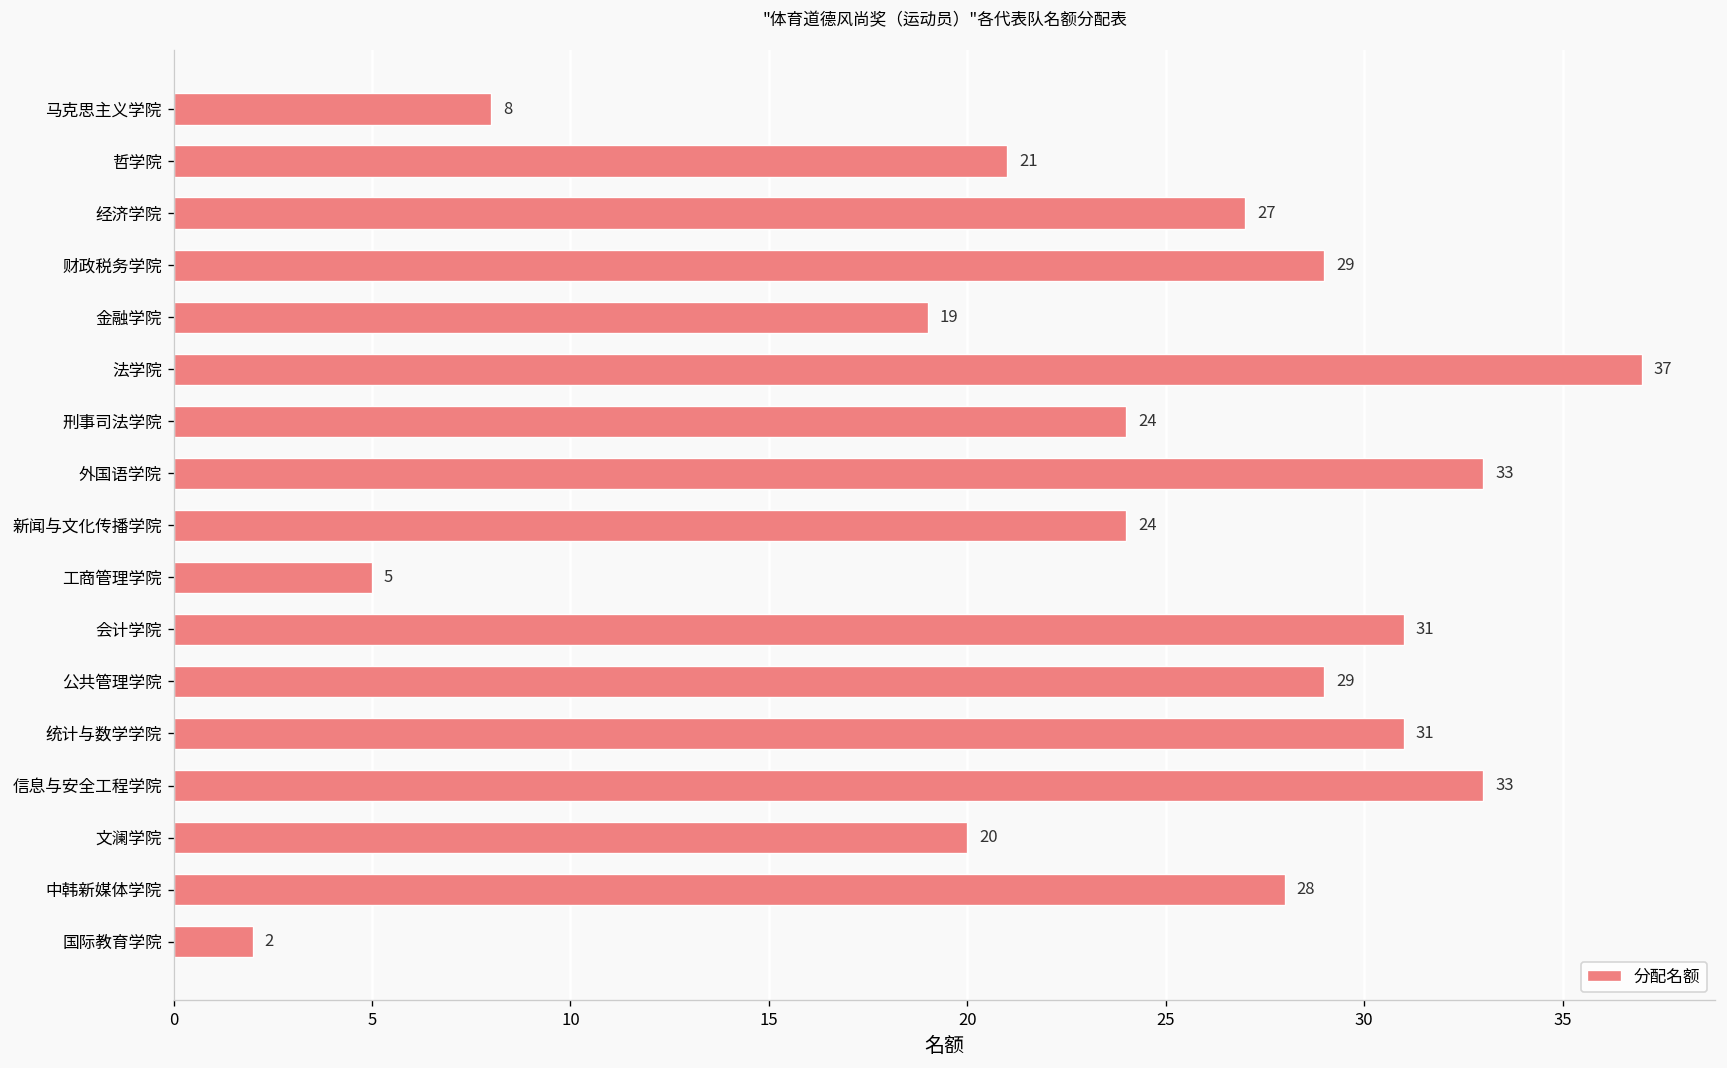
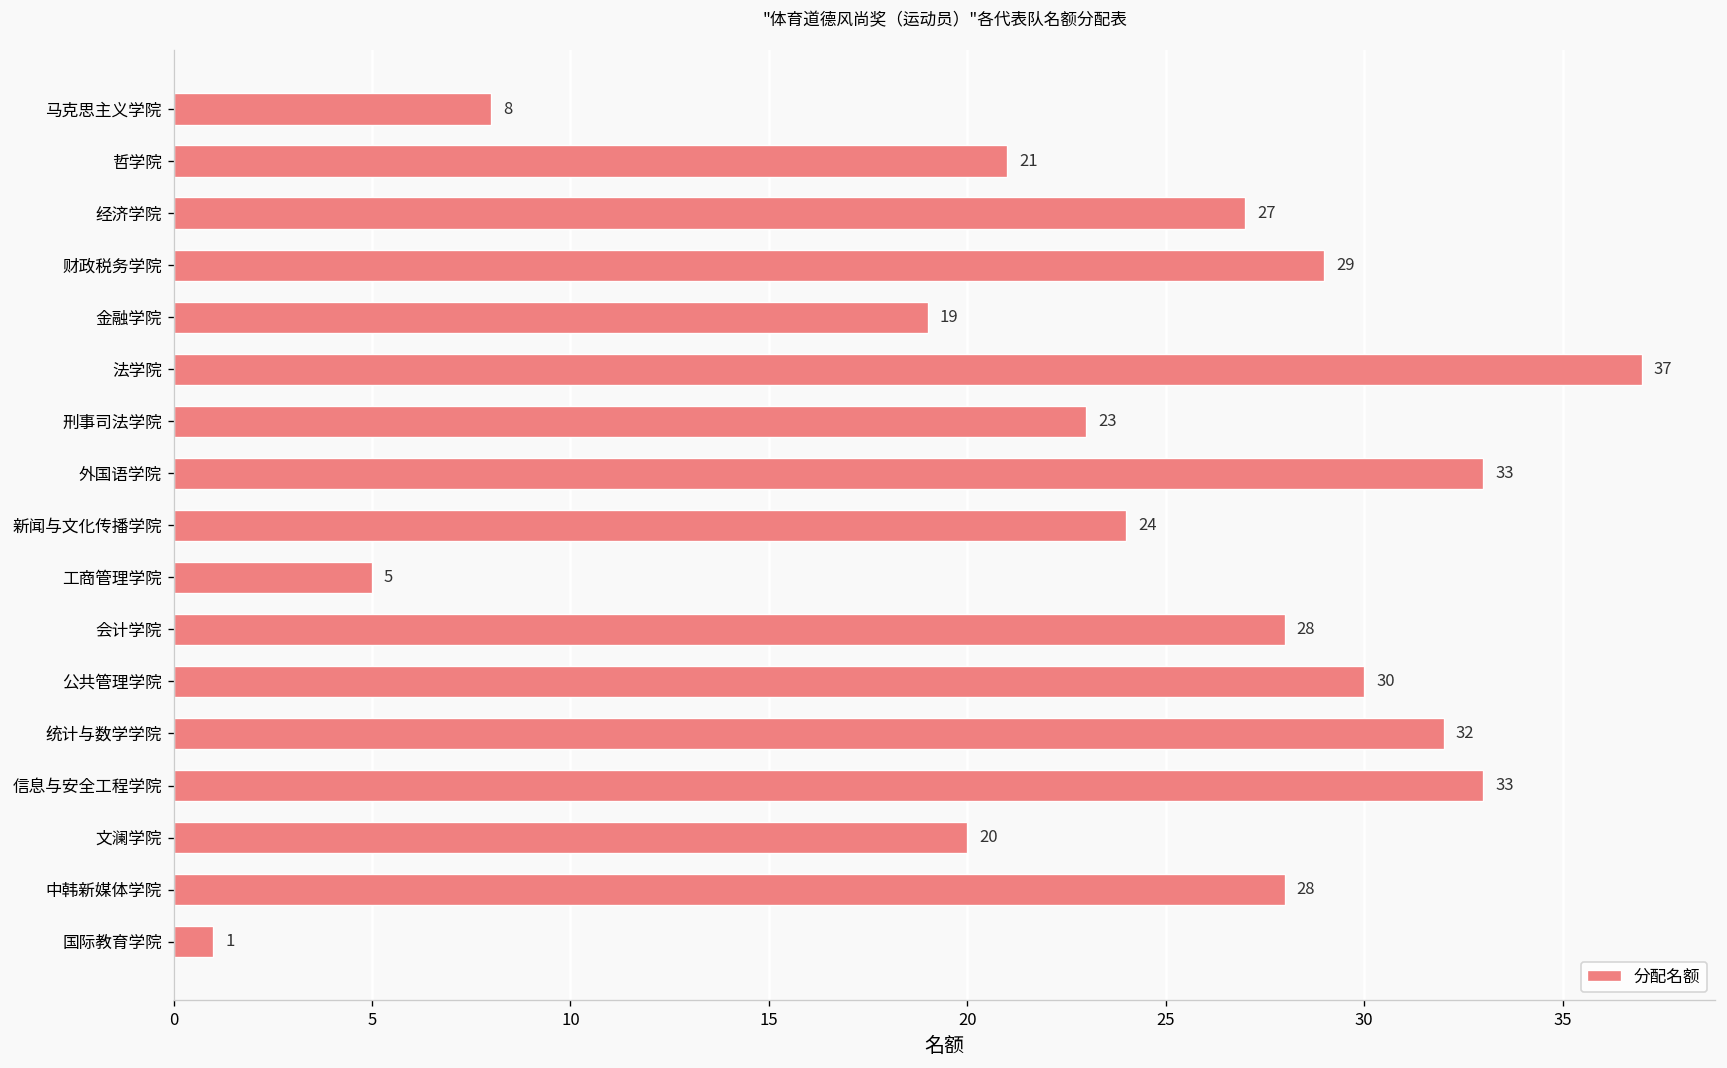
  {
    "马克思主义学院": 8,
    "哲学院": 21,
    "经济学院": 27,
    "财政税务学院": 29,
    "金融学院": 19,
    "法学院": 37,
-   "刑事司法学院": 24,
+   "刑事司法学院": 23,
    "外国语学院": 33,
    "新闻与文化传播学院": 24,
    "工商管理学院": 5,
-   "会计学院": 31,
-   "公共管理学院": 29,
-   "统计与数学学院": 31,
+   "会计学院": 28,
+   "公共管理学院": 30,
+   "统计与数学学院": 32,
    "信息与安全工程学院": 33,
    "文澜学院": 20,
    "中韩新媒体学院": 28,
-   "国际教育学院": 2
+   "国际教育学院": 1
  }
